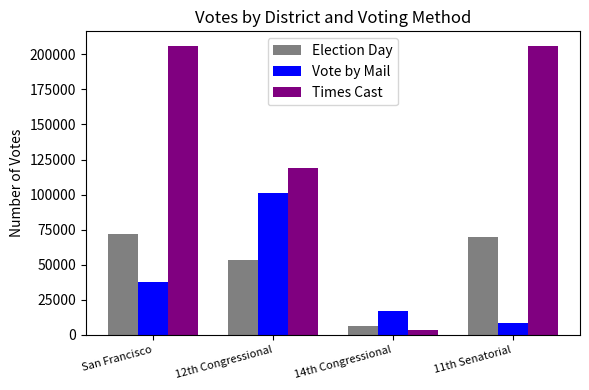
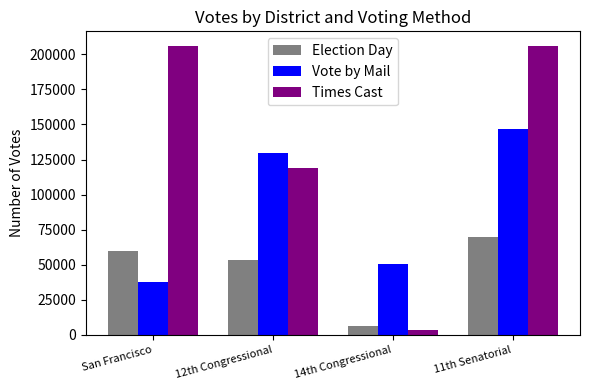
  {
    "Election Day": {
-     "San Francisco": 72000,
+     "San Francisco": 59000,
      "12th Congressional": 53000,
      "14th Congressional": 6000,
      "11th Senatorial": 70000
    },
    "Vote by Mail": {
      "San Francisco": 38000,
-     "12th Congressional": 101000,
-     "14th Congressional": 17000,
-     "11th Senatorial": 9000
+     "12th Congressional": 129000,
+     "14th Congressional": 50000,
+     "11th Senatorial": 147000
    },
    "Times Cast": {
      "San Francisco": 206000,
      "12th Congressional": 119000,
      "14th Congressional": 4000,
      "11th Senatorial": 206000
    }
  }
